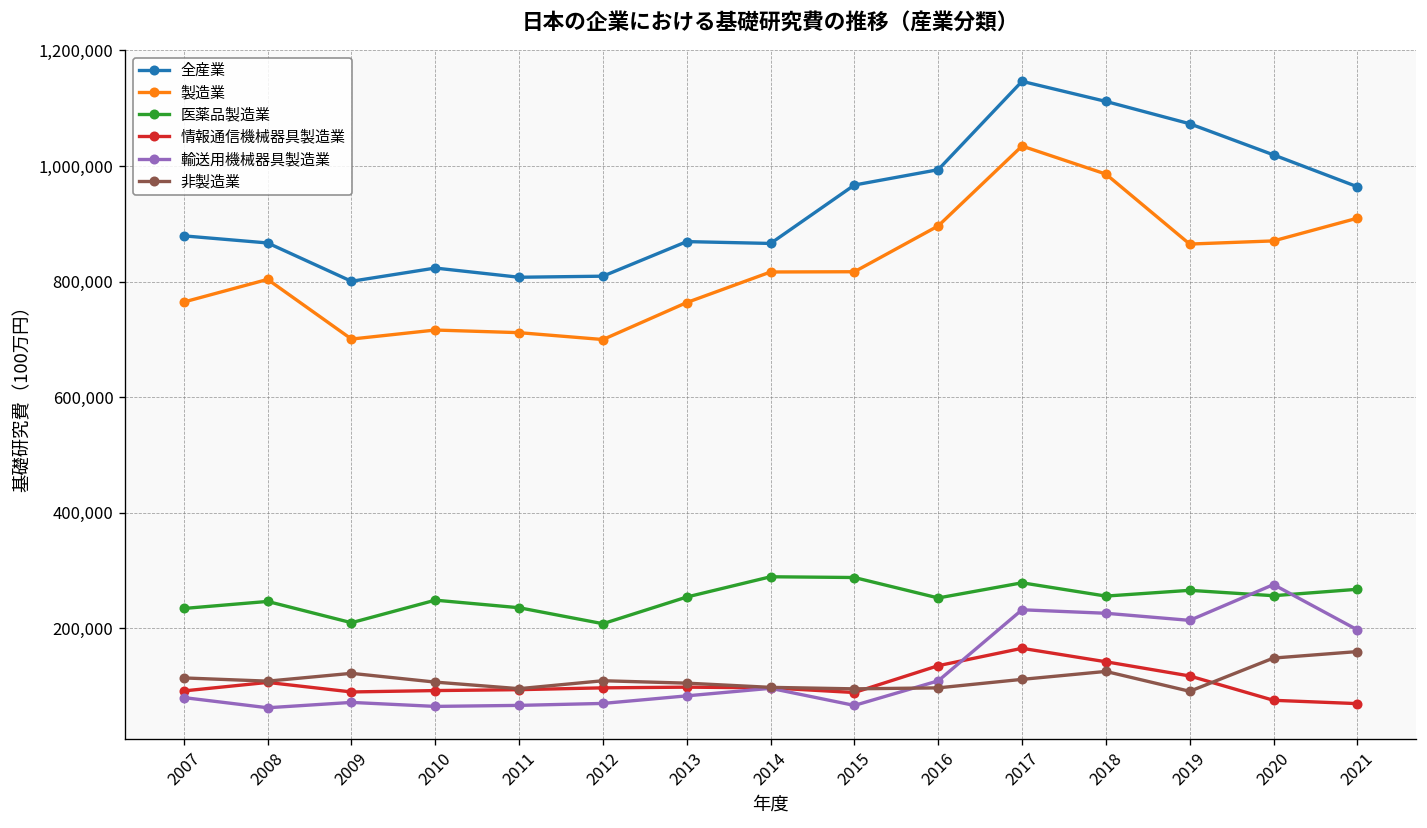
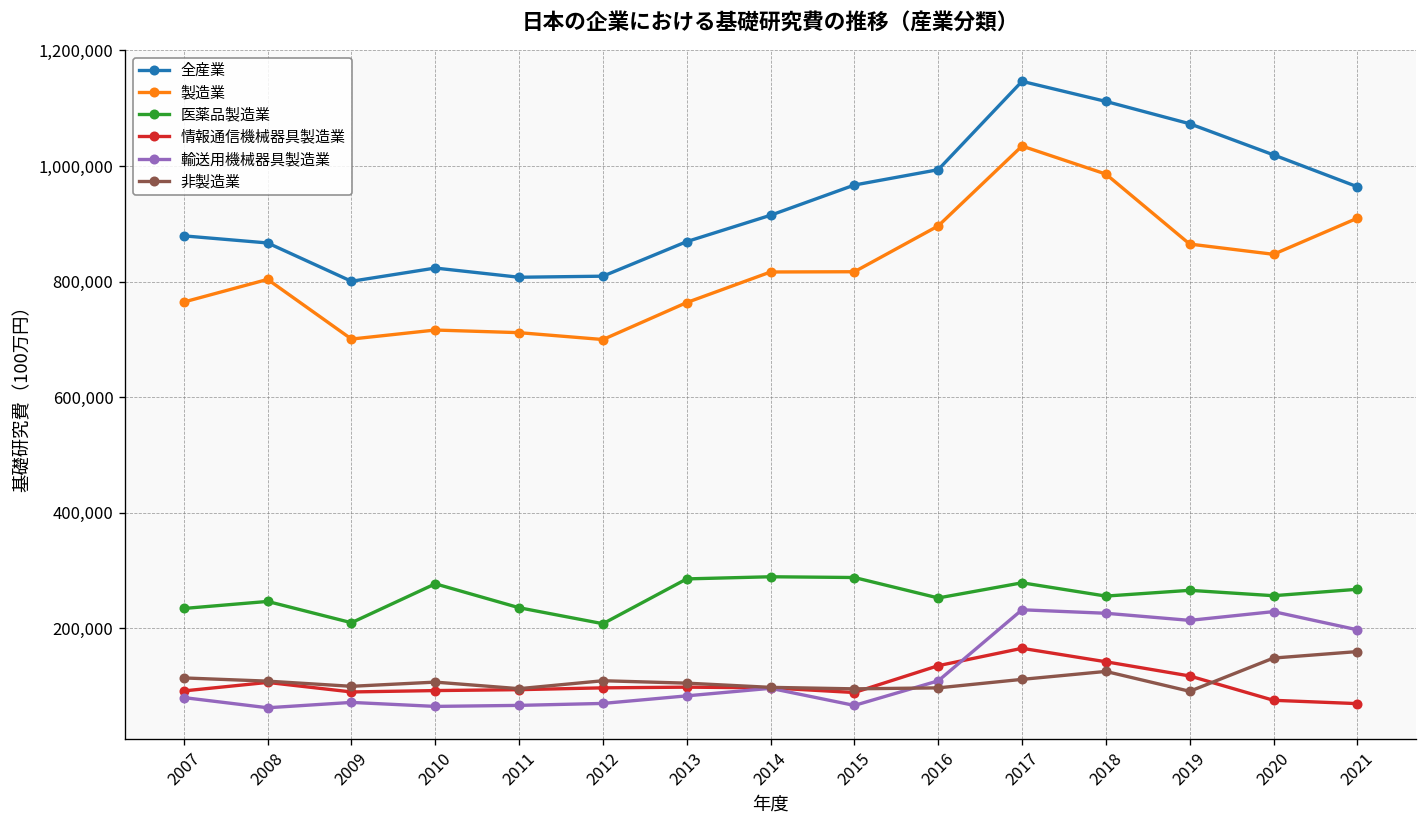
  {
    "全産業": {
      "2007": "880,000",
      "2008": "870,000",
      "2009": "800,000",
      "2010": "820,000",
      "2011": "810,000",
      "2012": "810,000",
      "2013": "870,000",
-     "2014": "870,000",
+     "2014": "910,000",
      "2015": "970,000",
      "2016": "990,000",
      "2017": "1,150,000",
      "2018": "1,110,000",
      "2019": "1,070,000",
      "2020": "1,020,000",
      "2021": "960,000"
    },
    "製造業": {
      "2007": "760,000",
      "2008": "800,000",
      "2009": "700,000",
      "2010": "720,000",
      "2011": "710,000",
      "2012": "700,000",
      "2013": "760,000",
      "2014": "820,000",
      "2015": "820,000",
      "2016": "900,000",
      "2017": "1,030,000",
      "2018": "990,000",
      "2019": "860,000",
-     "2020": "870,000",
+     "2020": "850,000",
      "2021": "910,000"
    },
    "医薬品製造業": {
      "2007": "230,000",
      "2008": "250,000",
      "2009": "210,000",
-     "2010": "250,000",
+     "2010": "280,000",
      "2011": "240,000",
      "2012": "210,000",
-     "2013": "250,000",
+     "2013": "290,000",
      "2014": "290,000",
      "2015": "290,000",
      "2016": "250,000",
      "2017": "280,000",
      "2018": "260,000",
      "2019": "270,000",
      "2020": "260,000",
      "2021": "270,000"
    },
    "情報通信機械器具製造業": {
      "2007": "90,000",
      "2009": "90,000",
      "2010": "90,000",
      "2012": "100,000",
      "2013": "100,000",
      "2015": "90,000",
      "2016": "140,000",
      "2017": "170,000",
      "2018": "140,000",
      "2019": "120,000",
      "2020": "80,000",
      "2021": "70,000"
    },
    "輸送用機械器具製造業": {
      "2007": "80,000",
      "2008": "60,000",
      "2009": "70,000",
      "2010": "70,000",
      "2011": "70,000",
      "2012": "70,000",
      "2013": "80,000",
      "2015": "70,000",
      "2016": "110,000",
      "2017": "230,000",
      "2018": "230,000",
      "2019": "210,000",
-     "2020": "280,000",
+     "2020": "230,000",
      "2021": "200,000"
    },
    "非製造業": {
      "2007": "110,000",
-     "2009": "120,000",
+     "2009": "100,000",
      "2010": "110,000",
      "2012": "110,000",
      "2013": "110,000",
      "2015": "100,000",
      "2016": "100,000",
      "2017": "110,000",
      "2018": "130,000",
      "2019": "90,000",
      "2020": "150,000",
      "2021": "160,000"
    }
  }
